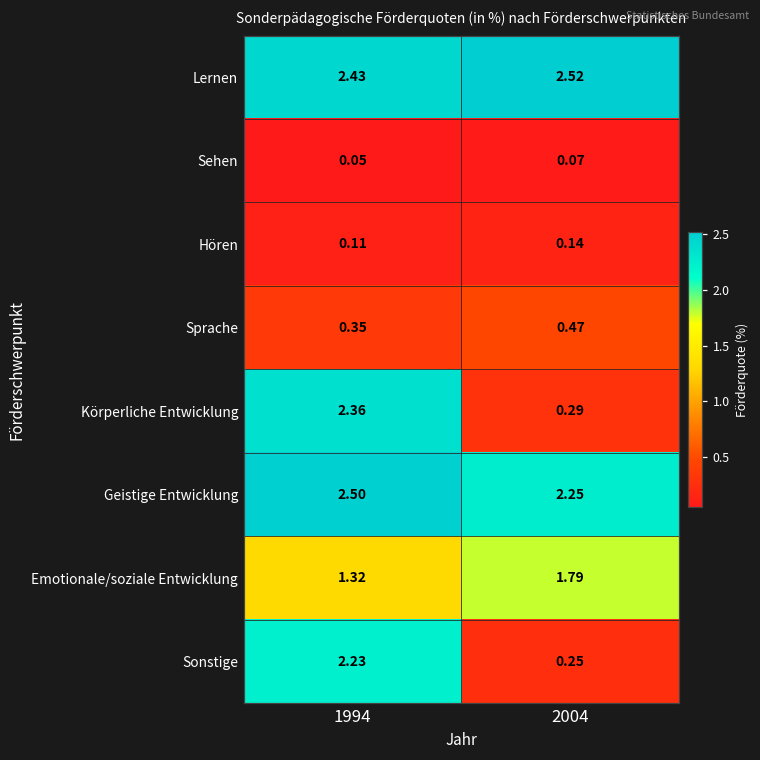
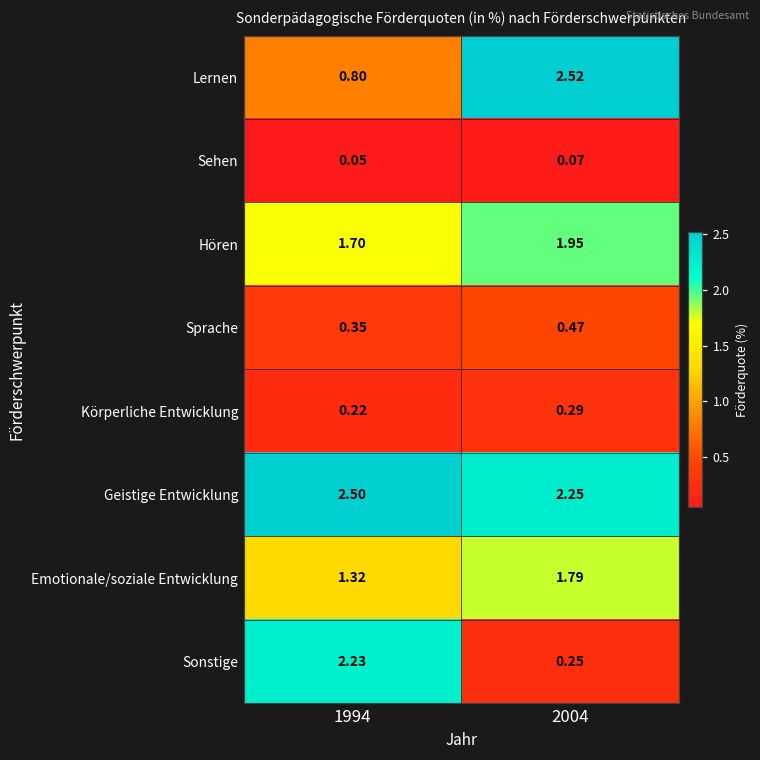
  {
    "Lernen": {
-     "1994": 2.43,
+     "1994": 0.80,
      "2004": 2.52
    },
    "Sehen": {
      "1994": 0.05,
      "2004": 0.07
    },
    "Hören": {
-     "1994": 0.11,
-     "2004": 0.14
+     "1994": 1.70,
+     "2004": 1.95
    },
    "Sprache": {
      "1994": 0.35,
      "2004": 0.47
    },
    "Körperliche Entwicklung": {
-     "1994": 2.36,
+     "1994": 0.22,
      "2004": 0.29
    },
    "Geistige Entwicklung": {
      "1994": 2.50,
      "2004": 2.25
    },
    "Emotionale/soziale Entwicklung": {
      "1994": 1.32,
      "2004": 1.79
    },
    "Sonstige": {
      "1994": 2.23,
      "2004": 0.25
    }
  }
